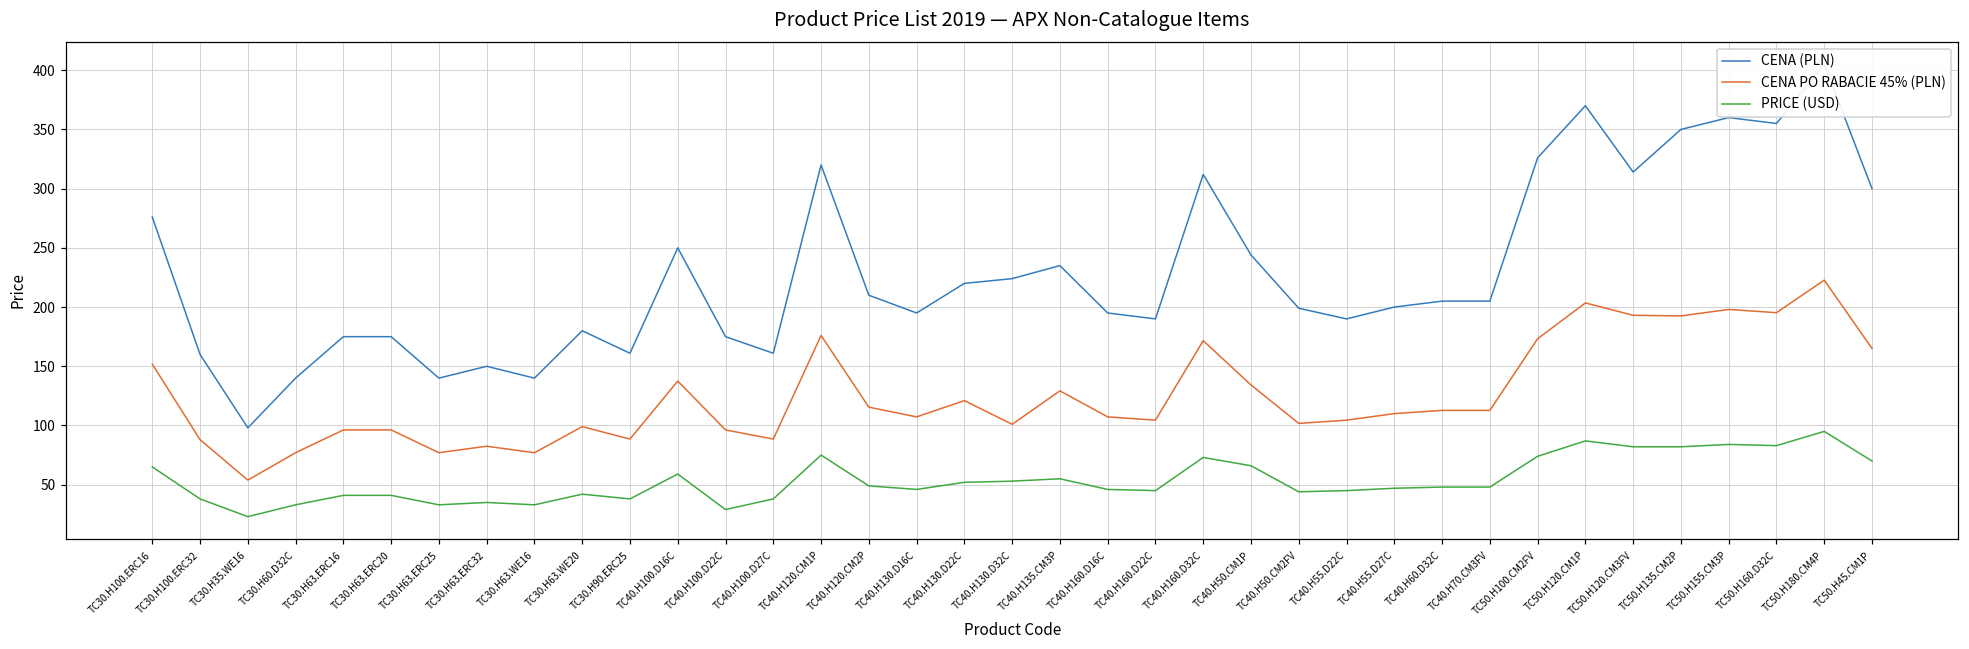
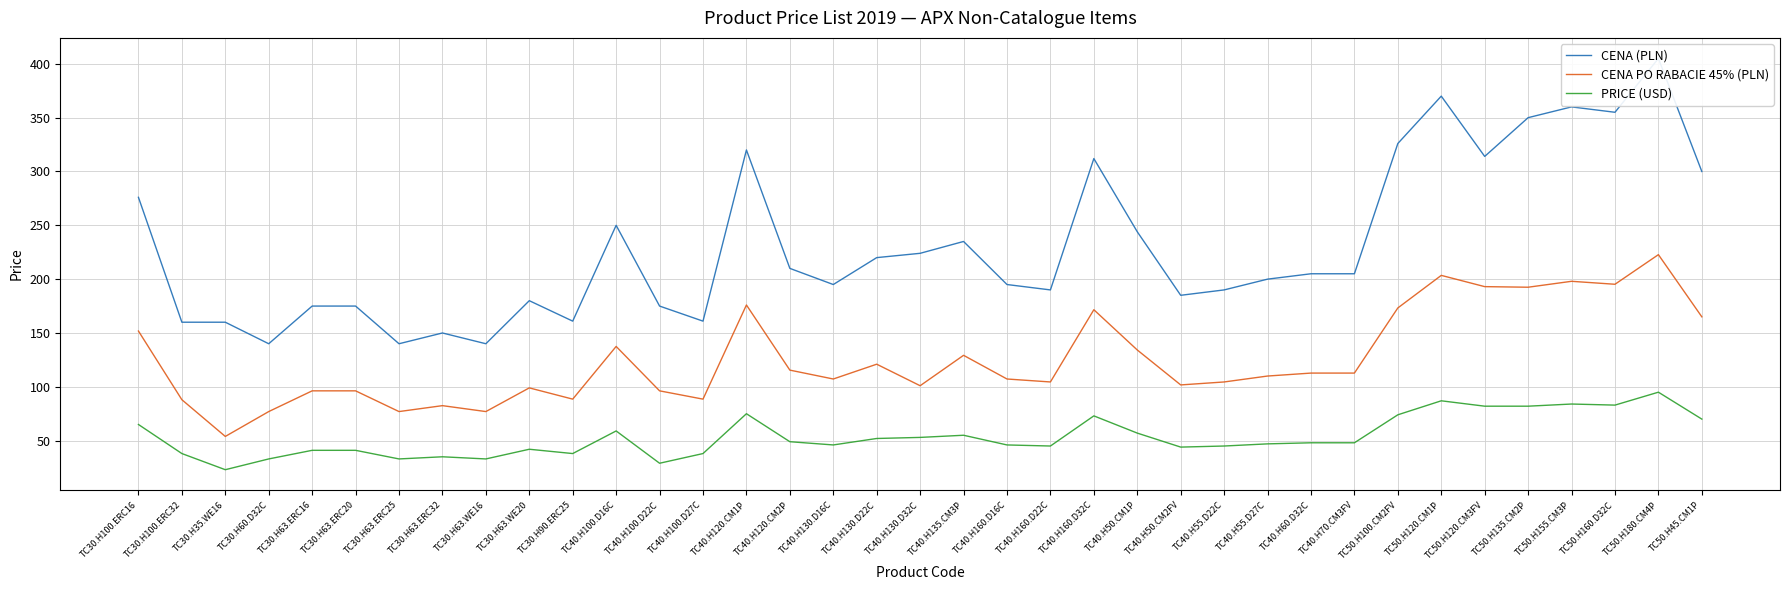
  {
    "CENA (PLN)": {
      "TC30.H100.ERC16": 276,
      "TC30.H100.ERC32": 160,
-     "TC30.H35.WE16": 98,
+     "TC30.H35.WE16": 160,
      "TC30.H60.D32C": 140,
      "TC30.H63.ERC16": 175,
      "TC30.H63.ERC20": 175,
      "TC30.H63.ERC25": 140,
      "TC30.H63.ERC32": 150,
      "TC30.H63.WE16": 140,
      "TC30.H63.WE20": 180,
      "TC30.H90.ERC25": 161,
      "TC40.H100.D16C": 250,
      "TC40.H100.D22C": 175,
      "TC40.H100.D27C": 161,
      "TC40.H120.CM1P": 320,
      "TC40.H120.CM2P": 210,
      "TC40.H130.D16C": 195,
      "TC40.H130.D22C": 220,
      "TC40.H130.D32C": 224,
      "TC40.H135.CM3P": 235,
      "TC40.H160.D16C": 195,
      "TC40.H160.D22C": 190,
      "TC40.H160.D32C": 312,
      "TC40.H50.CM1P": 244,
-     "TC40.H50.CM2FV": 199,
+     "TC40.H50.CM2FV": 185,
      "TC40.H55.D22C": 190,
      "TC40.H55.D27C": 200,
      "TC40.H60.D32C": 205,
      "TC40.H70.CM3FV": 205,
      "TC50.H100.CM2FV": 326,
      "TC50.H120.CM1P": 370,
      "TC50.H120.CM3FV": 314,
      "TC50.H135.CM2P": 350,
      "TC50.H155.CM3P": 360,
      "TC50.H160.D32C": 355,
      "TC50.H45.CM1P": 300
    },
    "CENA PO RABACIE 45% (PLN)": {
      "TC30.H100.ERC16": 152,
      "TC30.H100.ERC32": 88,
      "TC30.H35.WE16": 54,
      "TC30.H60.D32C": 77,
      "TC30.H63.ERC16": 96,
      "TC30.H63.ERC20": 96,
      "TC30.H63.ERC25": 77,
      "TC30.H63.ERC32": 83,
      "TC30.H63.WE16": 77,
      "TC30.H63.WE20": 99,
      "TC30.H90.ERC25": 89,
      "TC40.H100.D16C": 138,
      "TC40.H100.D22C": 96,
      "TC40.H100.D27C": 89,
      "TC40.H120.CM1P": 176,
      "TC40.H120.CM2P": 116,
      "TC40.H130.D16C": 107,
      "TC40.H130.D22C": 121,
      "TC40.H130.D32C": 101,
      "TC40.H135.CM3P": 129,
      "TC40.H160.D16C": 107,
      "TC40.H160.D22C": 105,
      "TC40.H160.D32C": 172,
      "TC40.H50.CM1P": 134,
      "TC40.H50.CM2FV": 102,
      "TC40.H55.D22C": 105,
      "TC40.H55.D27C": 110,
      "TC40.H60.D32C": 113,
      "TC40.H70.CM3FV": 113,
      "TC50.H100.CM2FV": 173,
      "TC50.H120.CM1P": 204,
      "TC50.H120.CM3FV": 193,
      "TC50.H135.CM2P": 193,
      "TC50.H155.CM3P": 198,
      "TC50.H160.D32C": 195,
      "TC50.H180.CM4P": 223,
      "TC50.H45.CM1P": 165
    },
    "PRICE (USD)": {
      "TC30.H100.ERC16": 65,
      "TC30.H100.ERC32": 38,
      "TC30.H35.WE16": 23,
      "TC30.H60.D32C": 33,
      "TC30.H63.ERC16": 41,
      "TC30.H63.ERC20": 41,
      "TC30.H63.ERC25": 33,
      "TC30.H63.ERC32": 35,
      "TC30.H63.WE16": 33,
      "TC30.H63.WE20": 42,
      "TC30.H90.ERC25": 38,
      "TC40.H100.D16C": 59,
      "TC40.H100.D22C": 29,
      "TC40.H100.D27C": 38,
      "TC40.H120.CM1P": 75,
      "TC40.H120.CM2P": 49,
      "TC40.H130.D16C": 46,
      "TC40.H130.D22C": 52,
      "TC40.H130.D32C": 53,
      "TC40.H135.CM3P": 55,
      "TC40.H160.D16C": 46,
      "TC40.H160.D22C": 45,
      "TC40.H160.D32C": 73,
-     "TC40.H50.CM1P": 66,
+     "TC40.H50.CM1P": 57,
      "TC40.H50.CM2FV": 44,
      "TC40.H55.D22C": 45,
      "TC40.H55.D27C": 47,
      "TC40.H60.D32C": 48,
      "TC40.H70.CM3FV": 48,
      "TC50.H100.CM2FV": 74,
      "TC50.H120.CM1P": 87,
      "TC50.H120.CM3FV": 82,
      "TC50.H135.CM2P": 82,
      "TC50.H155.CM3P": 84,
      "TC50.H160.D32C": 83,
      "TC50.H180.CM4P": 95,
      "TC50.H45.CM1P": 70
    }
  }
